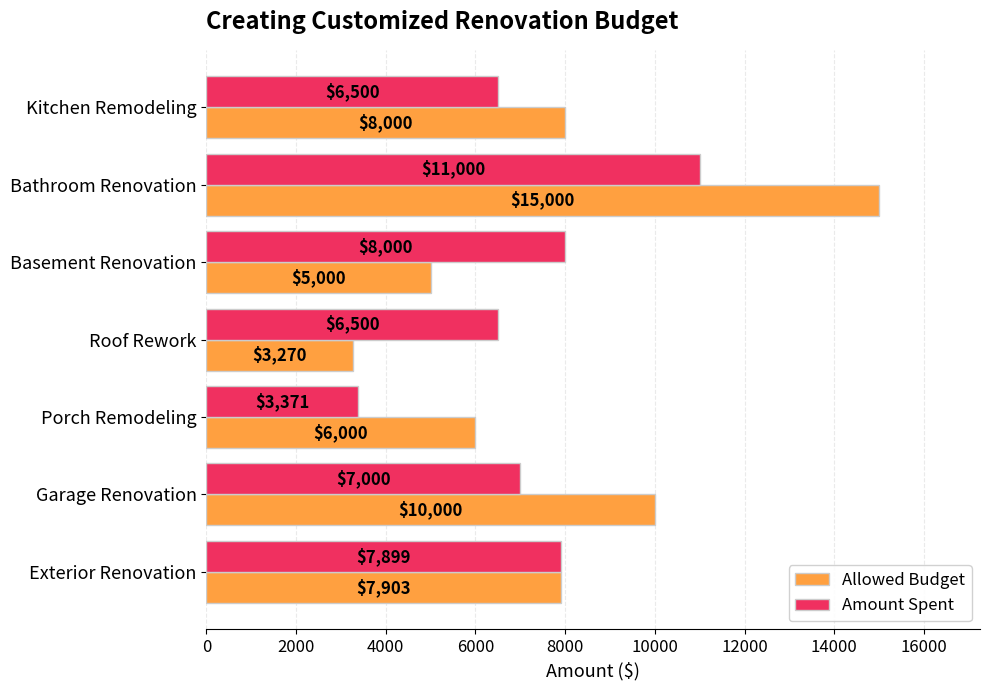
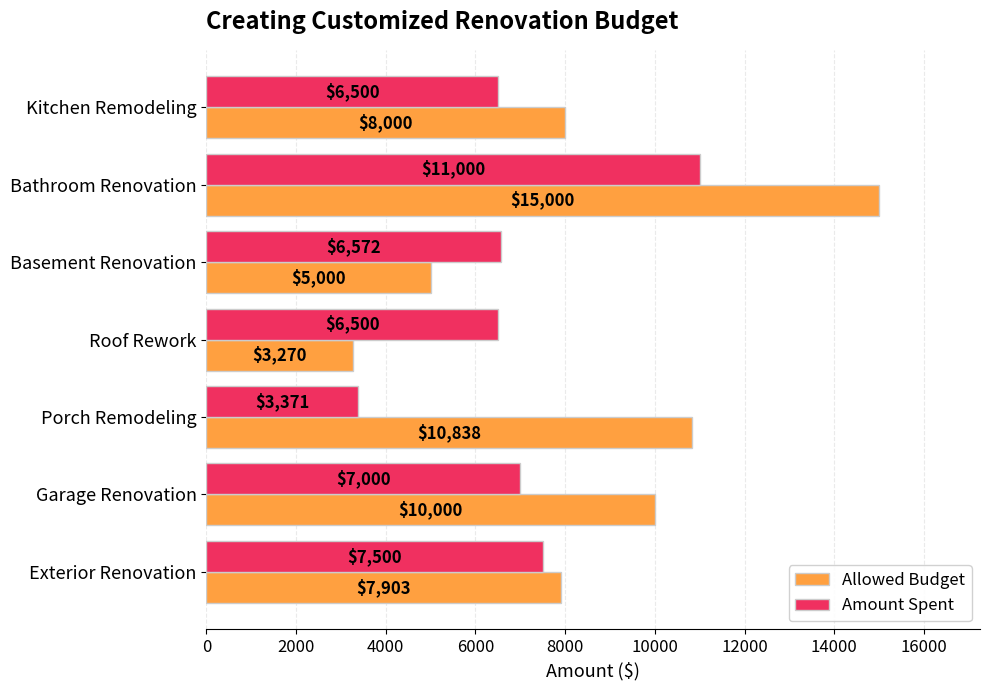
  {
    "Allowed Budget": {
      "Kitchen Remodeling": "$8,000",
      "Bathroom Renovation": "$15,000",
      "Basement Renovation": "$5,000",
      "Roof Rework": "$3,270",
-     "Porch Remodeling": "$6,000",
+     "Porch Remodeling": "$10,838",
      "Garage Renovation": "$10,000",
      "Exterior Renovation": "$7,903"
    },
    "Amount Spent": {
      "Kitchen Remodeling": "$6,500",
      "Bathroom Renovation": "$11,000",
-     "Basement Renovation": "$8,000",
+     "Basement Renovation": "$6,572",
      "Roof Rework": "$6,500",
      "Porch Remodeling": "$3,371",
      "Garage Renovation": "$7,000",
-     "Exterior Renovation": "$7,899"
+     "Exterior Renovation": "$7,500"
    }
  }
